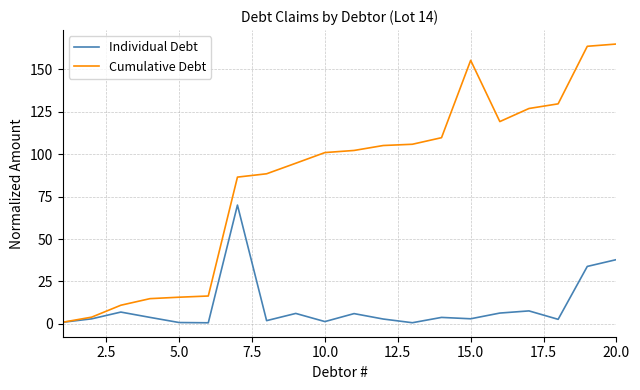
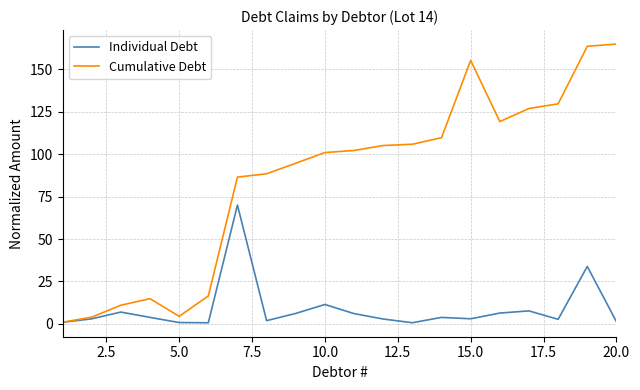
  {
    "Individual Debt": {
      "5.0": 1,
-     "10.0": 1,
+     "10.0": 11,
      "15.0": 3,
-     "20.0": 38
+     "20.0": 1
    },
    "Cumulative Debt": {
-     "5.0": 16,
+     "5.0": 5,
      "10.0": 101,
      "15.0": 155,
      "20.0": 165
    }
  }
